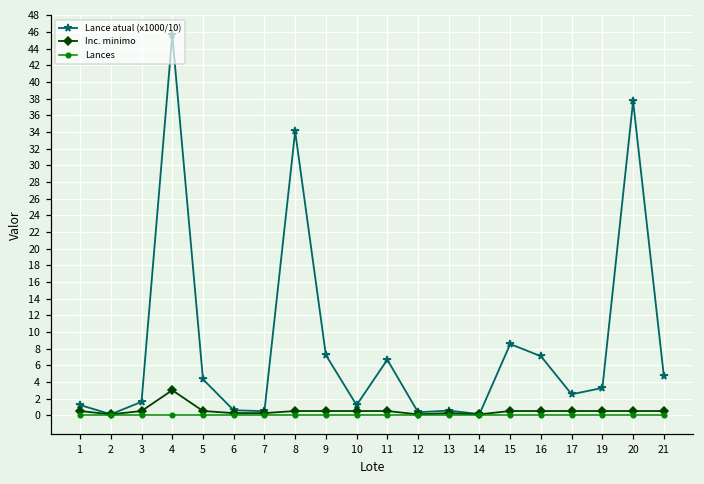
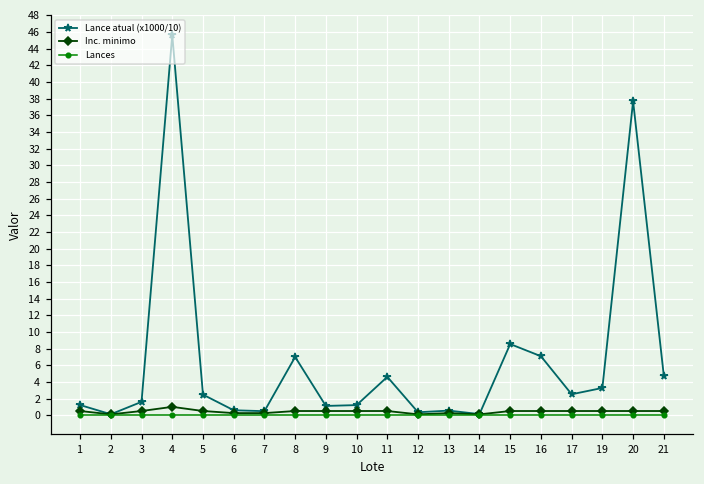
  {
    "Lance atual (x1000/10)": {
      "1": 1,
      "3": 2,
-     "5": 4,
-     "8": 34,
-     "9": 7,
+     "5": 2,
+     "8": 7,
+     "9": 1,
      "10": 1,
-     "11": 7,
+     "11": 5,
      "15": 9,
      "16": 7,
      "17": 3,
      "19": 3,
      "20": 38,
      "21": 5
    },
    "Inc. minimo": {
      "1": 1,
      "3": 1,
-     "4": 3,
+     "4": 1,
      "5": 1,
      "8": 1,
      "9": 1,
      "10": 1,
      "11": 1,
      "15": 1,
      "16": 1,
      "17": 1,
      "19": 1,
      "20": 1,
      "21": 1
    },
    "Lances": {
      "1": 0,
      "3": 0,
      "4": 0,
      "5": 0,
      "8": 0,
      "9": 0,
      "10": 0,
      "11": 0,
      "15": 0,
      "16": 0,
      "17": 0,
      "19": 0,
      "20": 0,
      "21": 0
    }
  }
